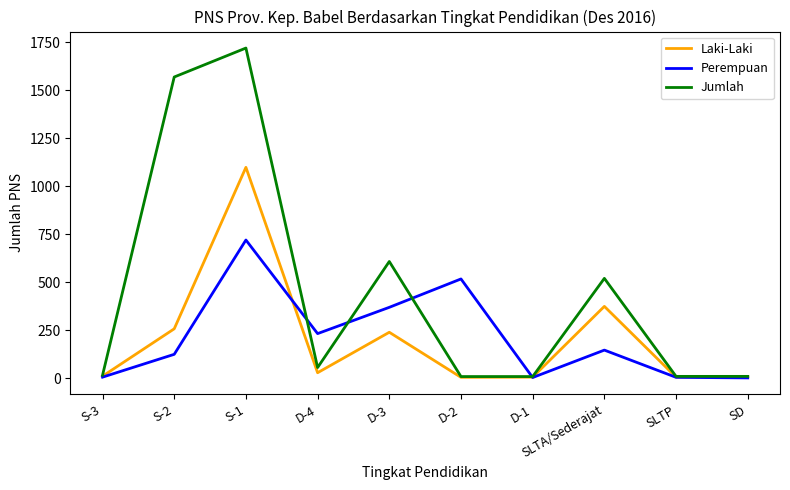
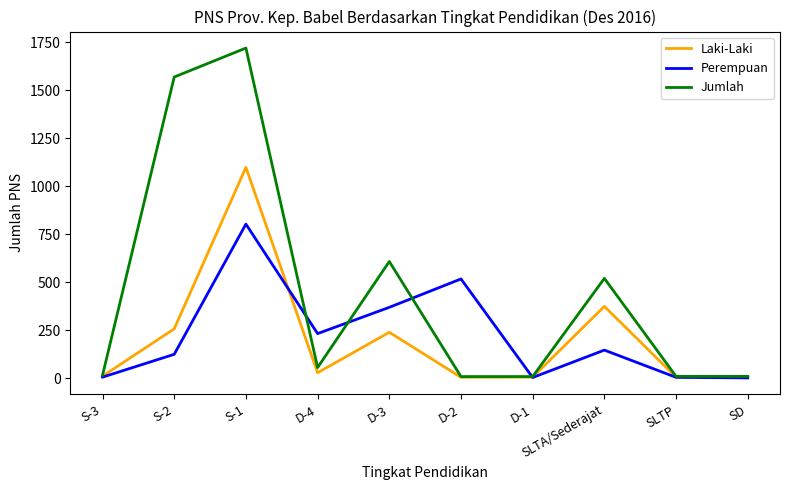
  {
    "Laki-Laki": {
      "S-2": 260,
      "S-1": 1100,
      "D-4": 30,
      "D-3": 240,
      "SLTA/Sederajat": 370
    },
    "Perempuan": {
      "S-2": 120,
-     "S-1": 720,
+     "S-1": 800,
      "D-4": 230,
      "D-3": 370,
      "D-2": 520,
      "SLTA/Sederajat": 150
    },
    "Jumlah": {
      "S-2": 1570,
      "S-1": 1720,
      "D-4": 60,
      "D-3": 610,
      "SLTA/Sederajat": 520
    }
  }
